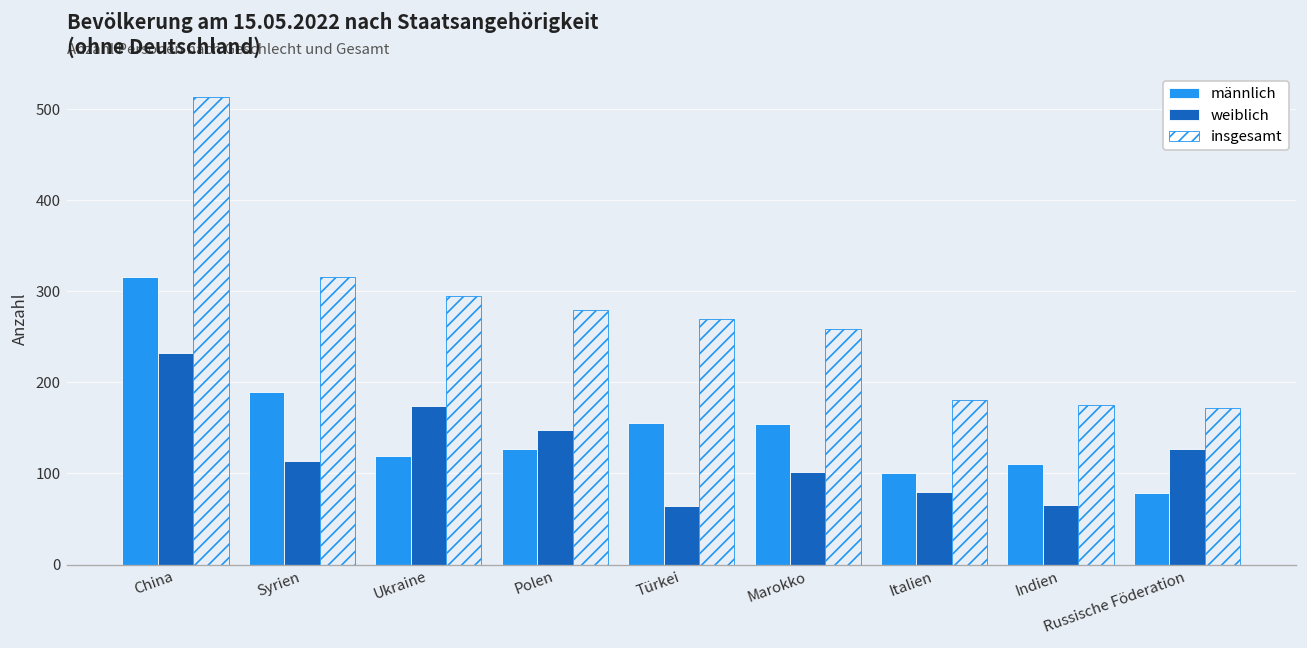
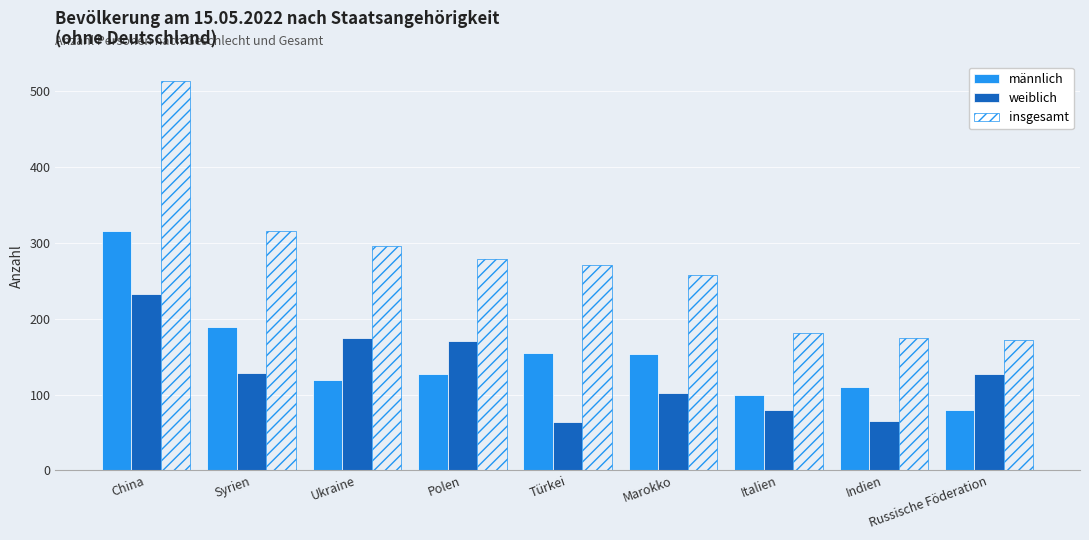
  {
    "weiblich": {
      "China": 230,
-     "Syrien": 110,
+     "Syrien": 130,
      "Ukraine": 170,
-     "Polen": 150,
+     "Polen": 170,
      "Türkei": 60,
      "Marokko": 100,
      "Italien": 80,
      "Indien": 70,
      "Russische Föderation": 130
    }
  }
